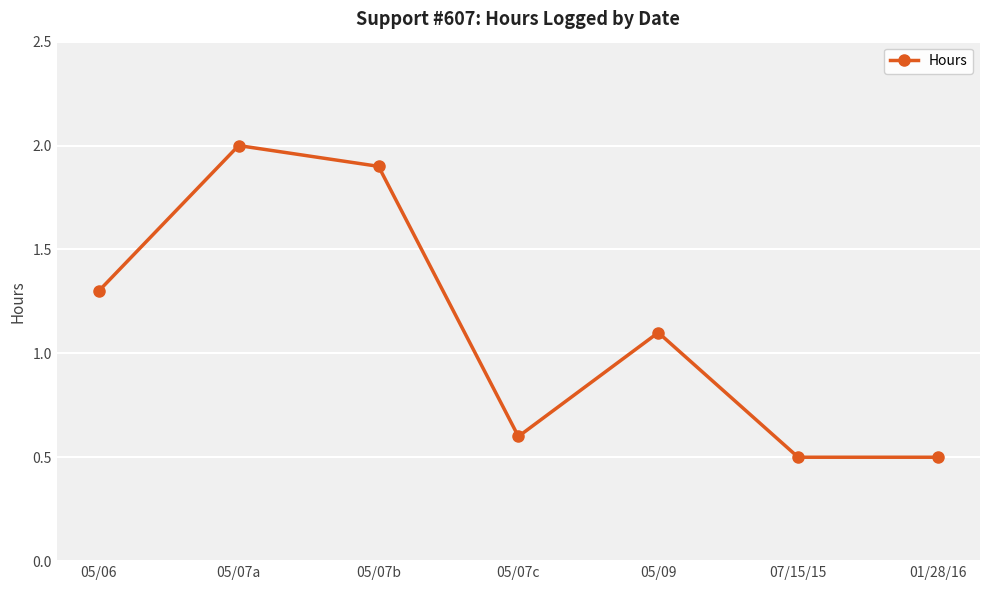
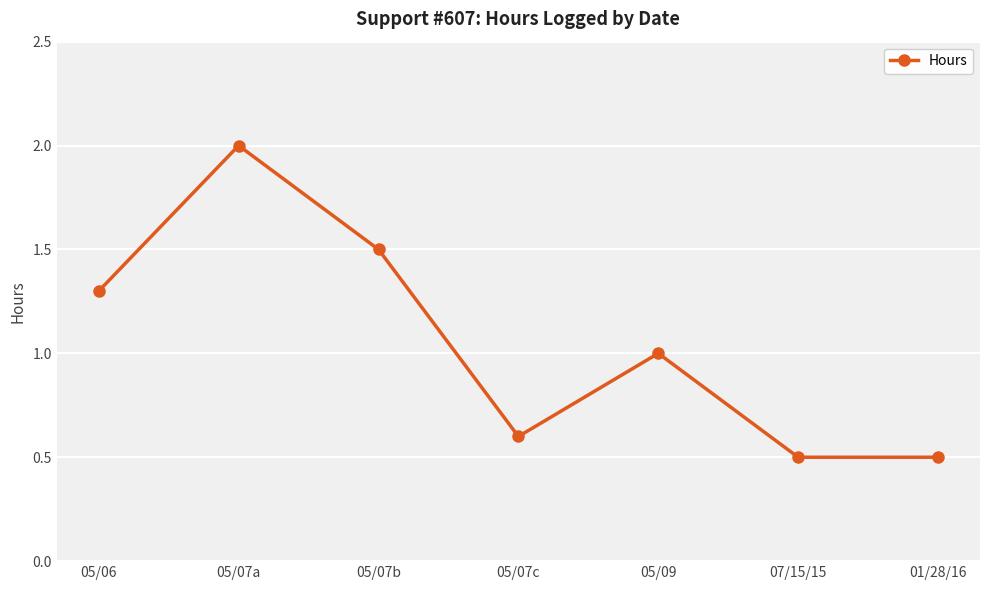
  {
    "05/06": 1.3,
    "05/07a": 2.0,
-   "05/07b": 1.9,
+   "05/07b": 1.5,
    "05/07c": 0.6,
-   "05/09": 1.1,
+   "05/09": 1.0,
    "07/15/15": 0.5,
    "01/28/16": 0.5
  }
